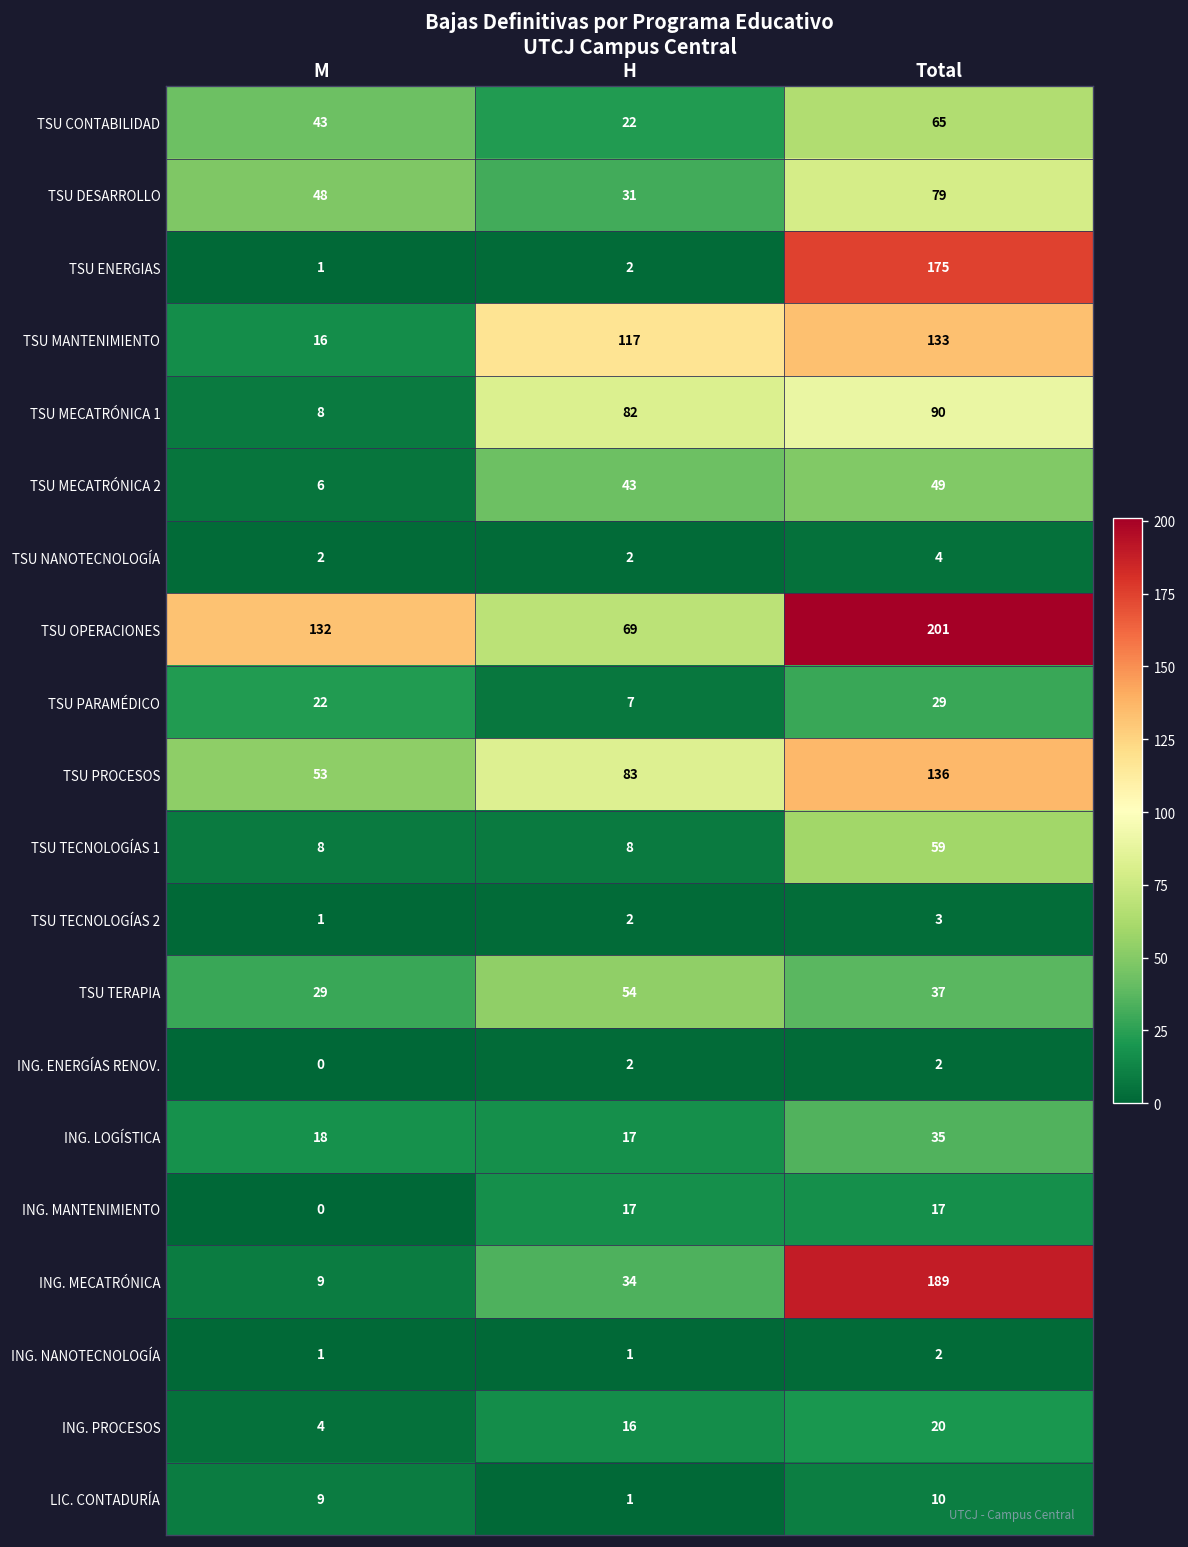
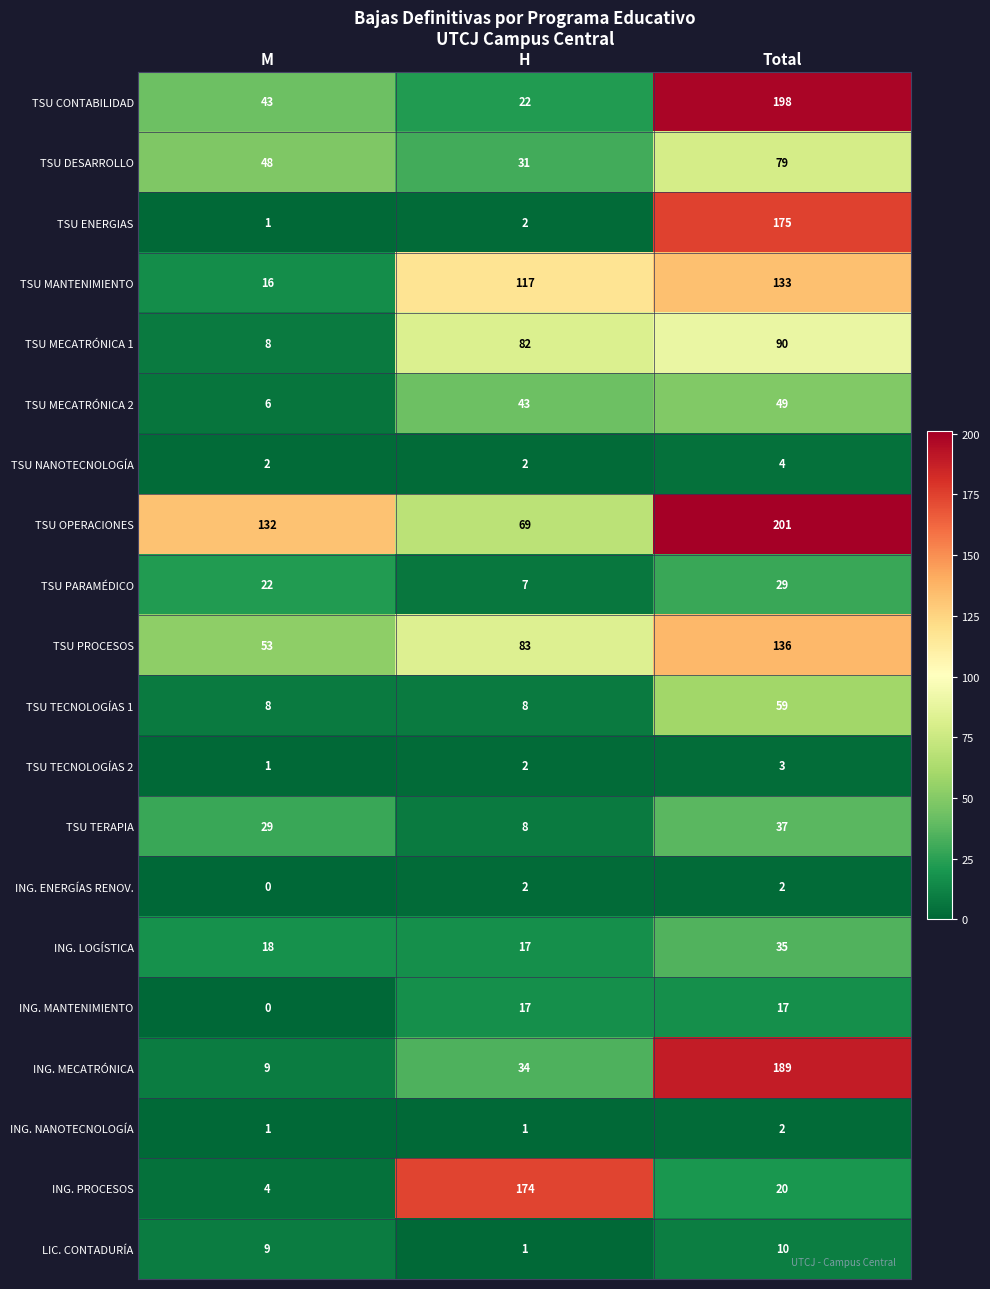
  {
    "TSU CONTABILIDAD": {
      "M": 43,
      "H": 22,
-     "Total": 65
+     "Total": 198
    },
    "TSU DESARROLLO": {
      "M": 48,
      "H": 31,
      "Total": 79
    },
    "TSU ENERGIAS": {
      "M": 1,
      "H": 2,
      "Total": 175
    },
    "TSU MANTENIMIENTO": {
      "M": 16,
      "H": 117,
      "Total": 133
    },
    "TSU MECATRÓNICA 1": {
      "M": 8,
      "H": 82,
      "Total": 90
    },
    "TSU MECATRÓNICA 2": {
      "M": 6,
      "H": 43,
      "Total": 49
    },
    "TSU NANOTECNOLOGÍA": {
      "M": 2,
      "H": 2,
      "Total": 4
    },
    "TSU OPERACIONES": {
      "M": 132,
      "H": 69,
      "Total": 201
    },
    "TSU PARAMÉDICO": {
      "M": 22,
      "H": 7,
      "Total": 29
    },
    "TSU PROCESOS": {
      "M": 53,
      "H": 83,
      "Total": 136
    },
    "TSU TECNOLOGÍAS 1": {
      "M": 8,
      "H": 8,
      "Total": 59
    },
    "TSU TECNOLOGÍAS 2": {
      "M": 1,
      "H": 2,
      "Total": 3
    },
    "TSU TERAPIA": {
      "M": 29,
-     "H": 54,
+     "H": 8,
      "Total": 37
    },
    "ING. ENERGÍAS RENOV.": {
      "M": 0,
      "H": 2,
      "Total": 2
    },
    "ING. LOGÍSTICA": {
      "M": 18,
      "H": 17,
      "Total": 35
    },
    "ING. MANTENIMIENTO": {
      "M": 0,
      "H": 17,
      "Total": 17
    },
    "ING. MECATRÓNICA": {
      "M": 9,
      "H": 34,
      "Total": 189
    },
    "ING. NANOTECNOLOGÍA": {
      "M": 1,
      "H": 1,
      "Total": 2
    },
    "ING. PROCESOS": {
      "M": 4,
-     "H": 16,
+     "H": 174,
      "Total": 20
    },
    "LIC. CONTADURÍA": {
      "M": 9,
      "H": 1
    }
  }
